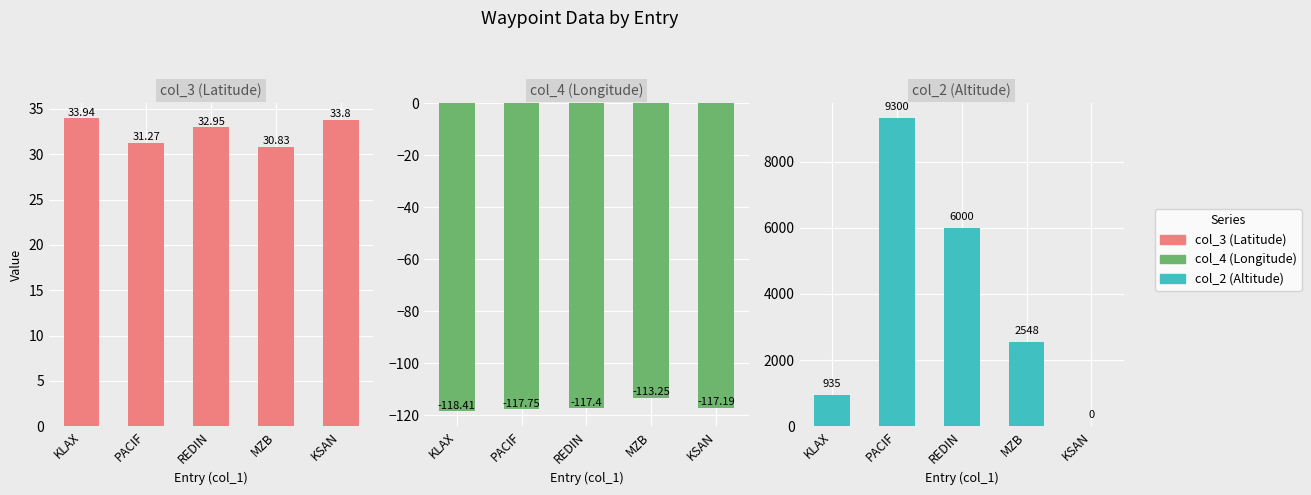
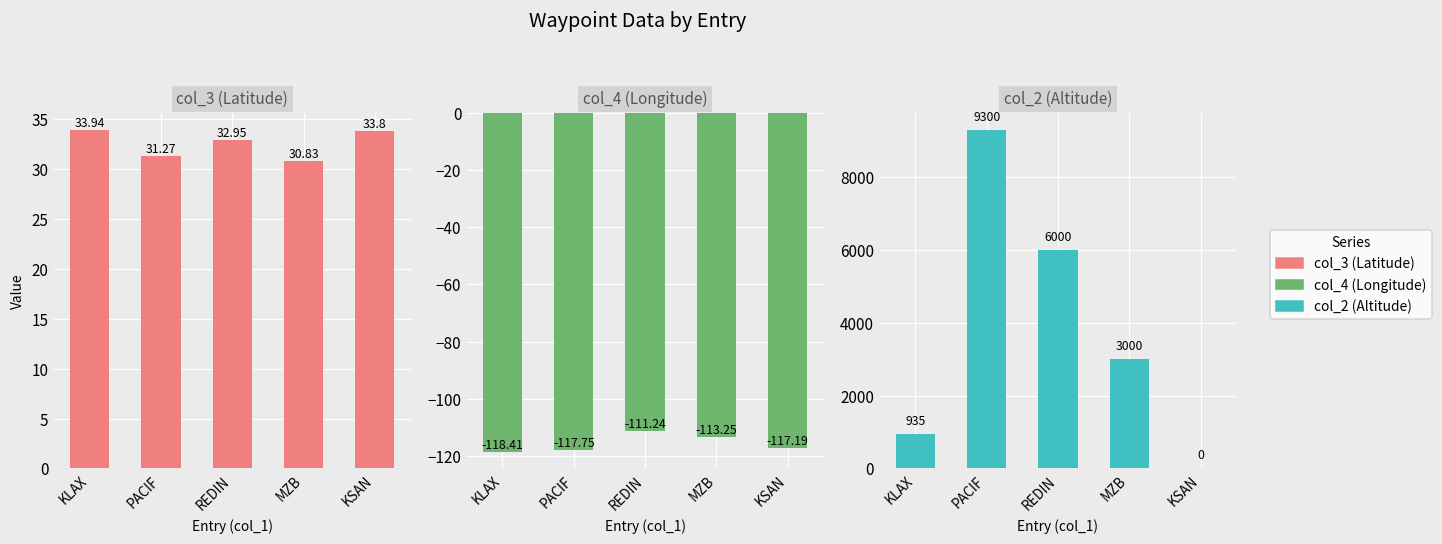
  {
    "col_3 (Latitude)": {
      "KLAX": 33.94,
      "PACIF": 31.27,
      "REDIN": 32.95,
      "MZB": 30.83,
      "KSAN": 33.8
    },
    "col_4 (Longitude)": {
      "KLAX": -118.41,
      "PACIF": -117.75,
-     "REDIN": -117.4,
+     "REDIN": -111.24,
      "MZB": -113.25,
      "KSAN": -117.19
    },
    "col_2 (Altitude)": {
      "KLAX": 935,
      "PACIF": 9300,
      "REDIN": 6000,
-     "MZB": 2548,
+     "MZB": 3000,
      "KSAN": 0
    }
  }
